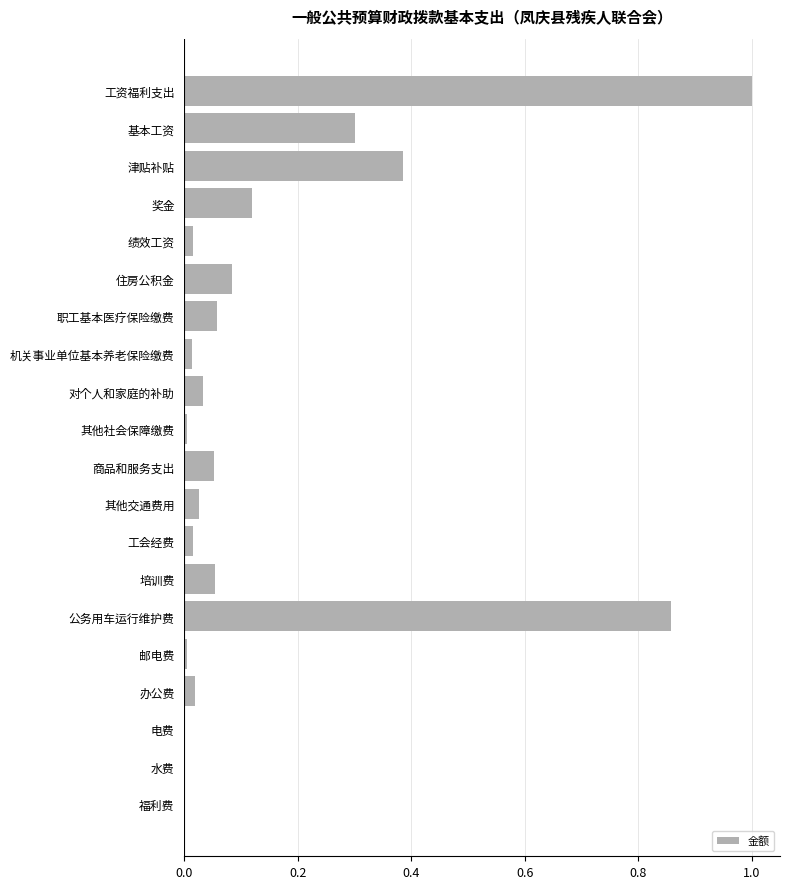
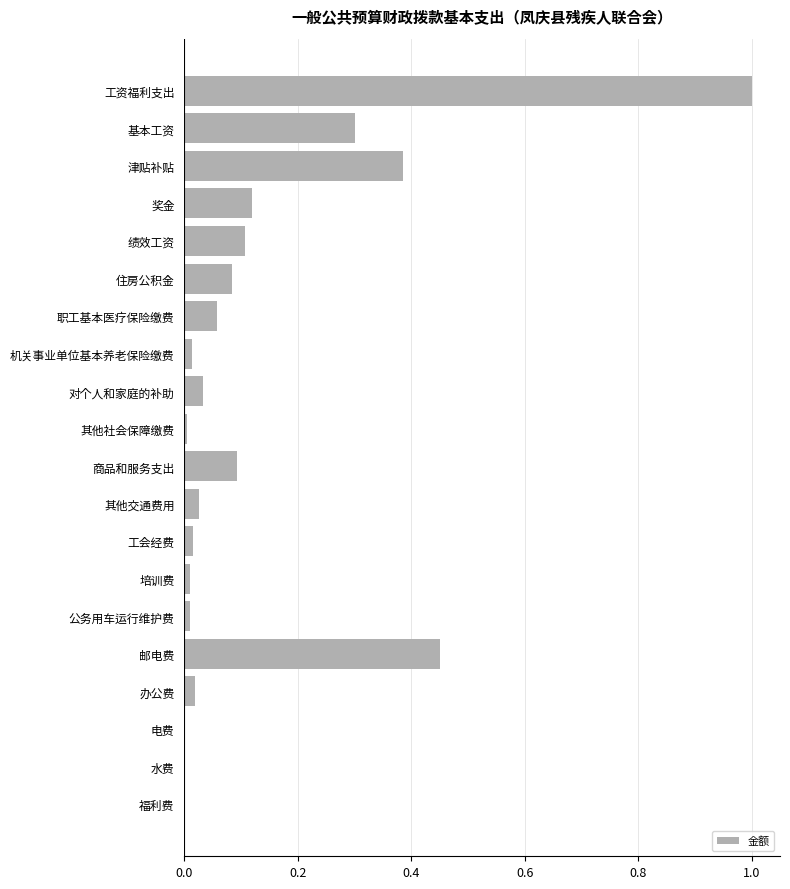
  {
    "工资福利支出": 1.00,
    "基本工资": 0.30,
    "津贴补贴": 0.39,
    "奖金": 0.12,
-   "绩效工资": 0.02,
+   "绩效工资": 0.11,
    "住房公积金": 0.08,
    "职工基本医疗保险缴费": 0.06,
    "机关事业单位基本养老保险缴费": 0.01,
    "对个人和家庭的补助": 0.03,
    "其他社会保障缴费": 0.00,
-   "商品和服务支出": 0.05,
+   "商品和服务支出": 0.09,
    "其他交通费用": 0.03,
    "工会经费": 0.01,
-   "培训费": 0.05,
-   "公务用车运行维护费": 0.86,
-   "邮电费": 0.00,
+   "培训费": 0.01,
+   "公务用车运行维护费": 0.01,
+   "邮电费": 0.45,
    "办公费": 0.02
  }
